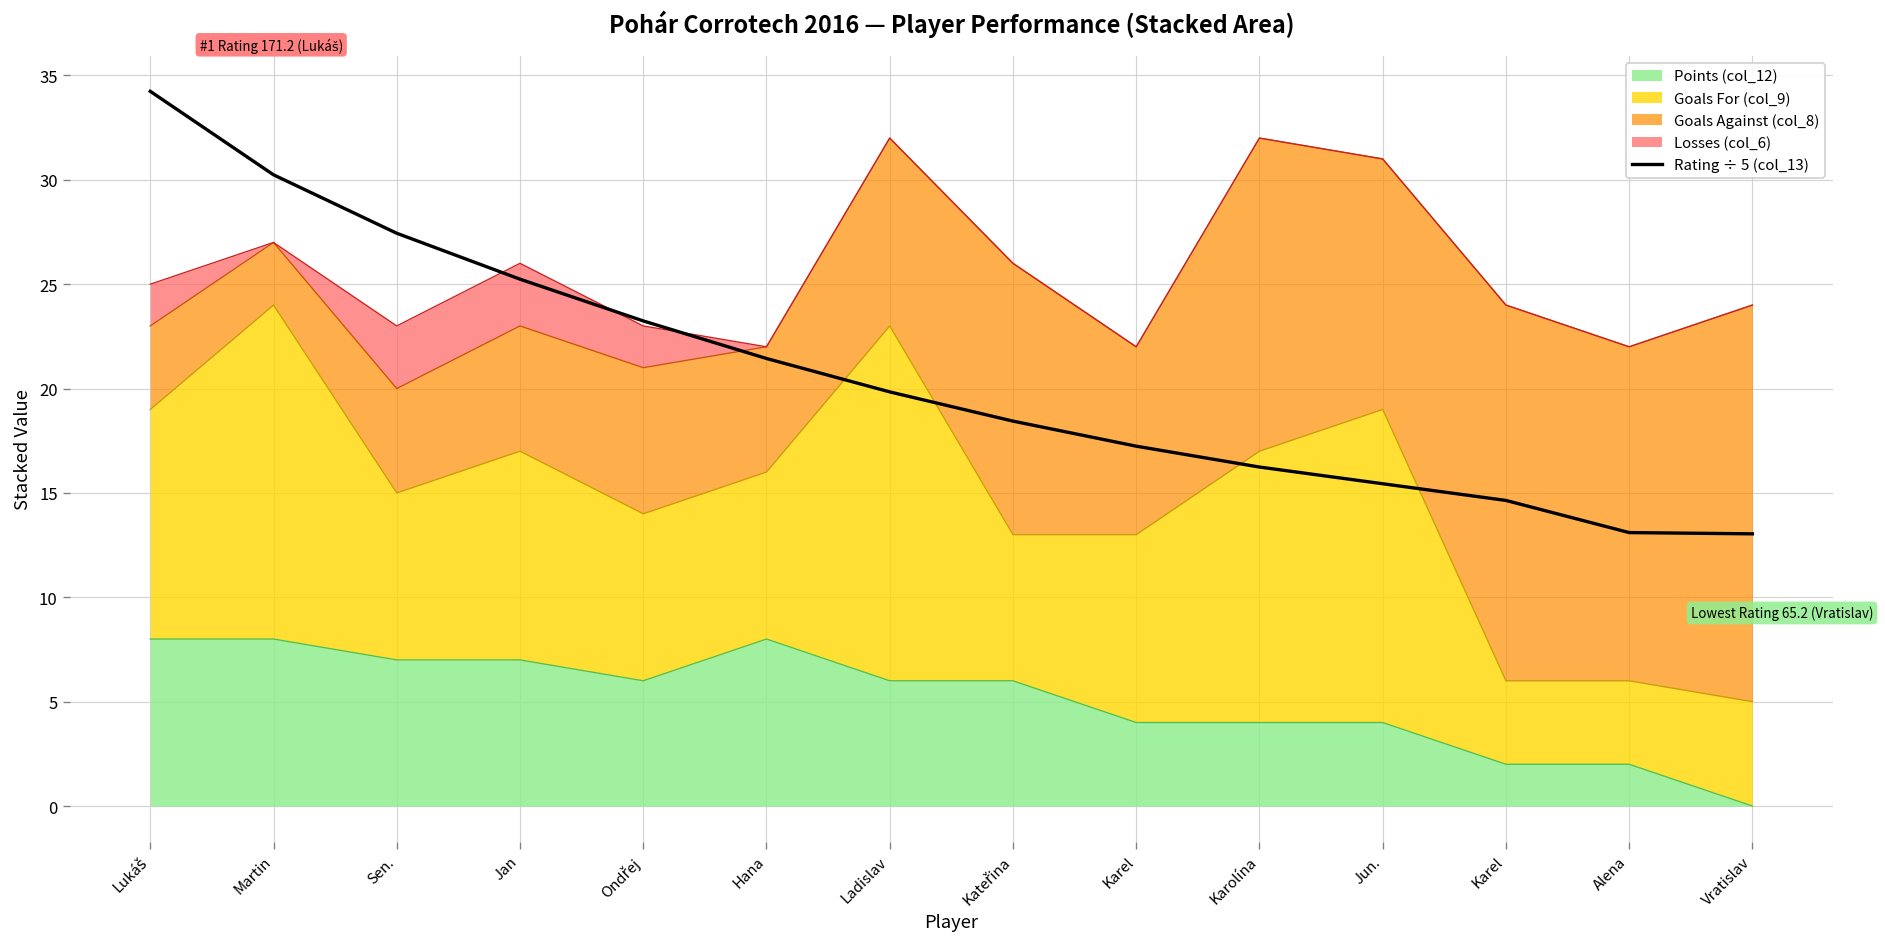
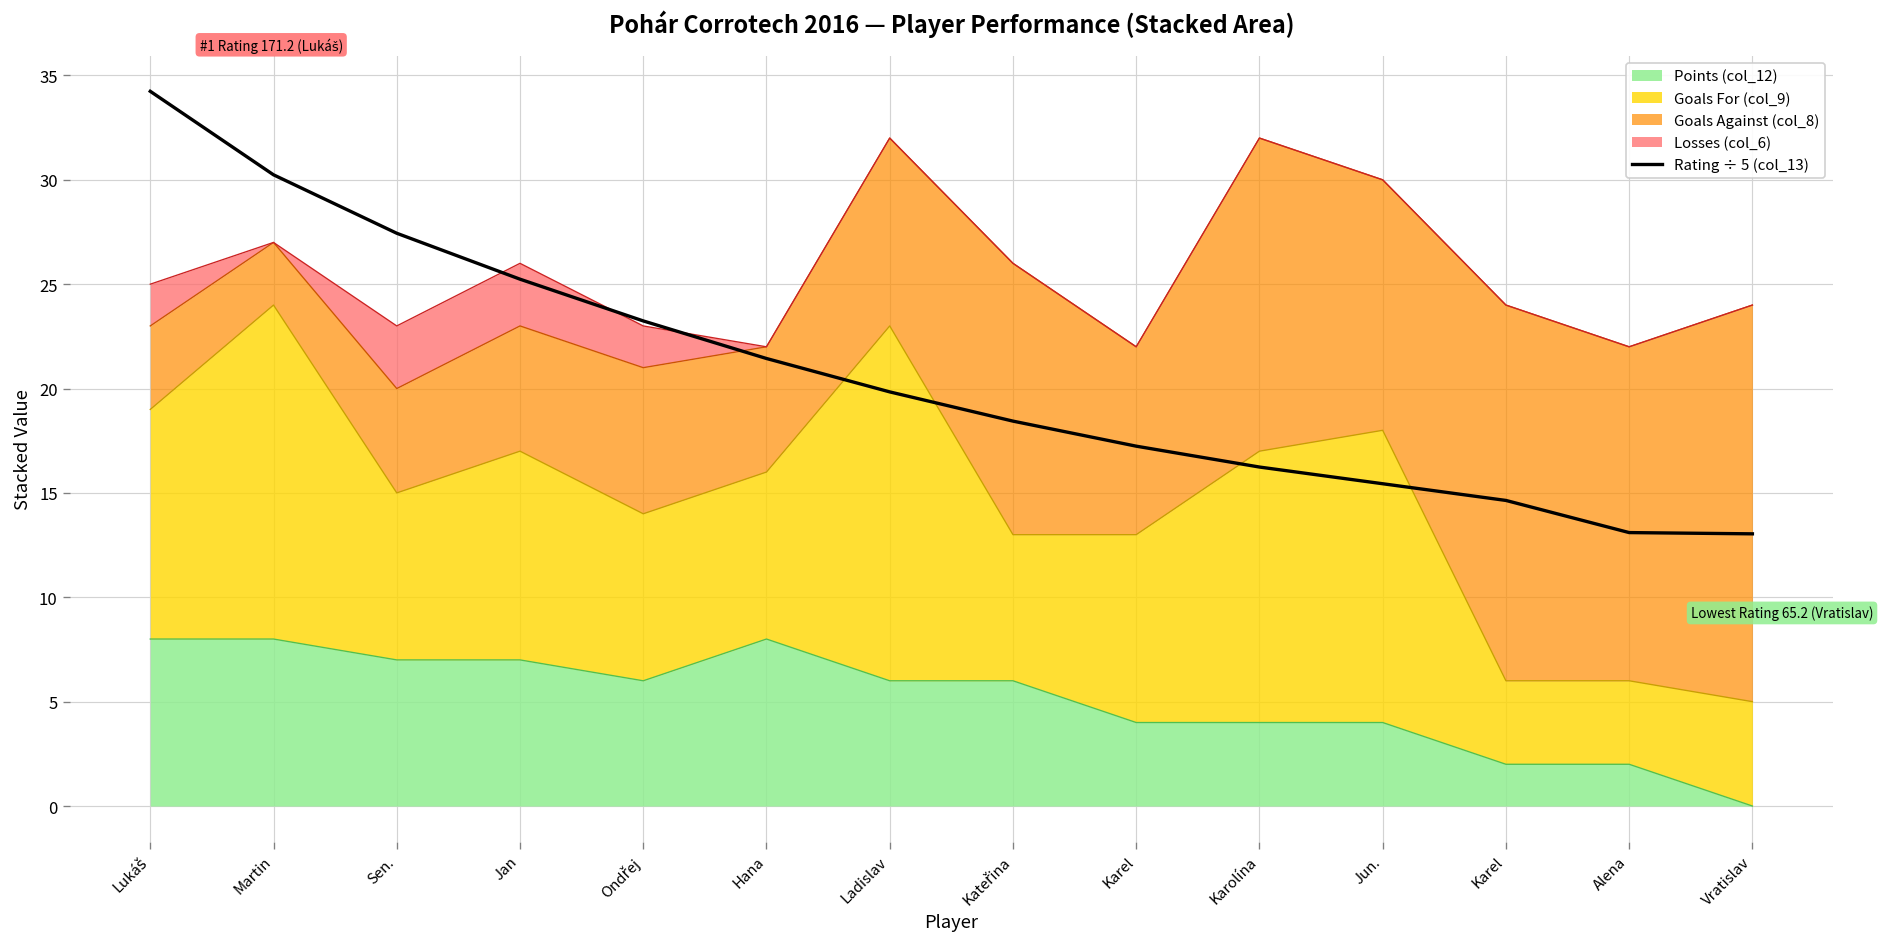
  {
    "Points (col_12)": {
      "Lukáš": 8,
      "Martin": 8,
      "Sen.": 7,
      "Jan": 7,
      "Ondřej": 6,
      "Hana": 8,
      "Ladislav": 6,
      "Kateřina": 6,
      "Karolína": 4,
      "Jun.": 4,
      "Alena": 2,
      "Vratislav": 0
    },
    "Goals For (col_9)": {
      "Lukáš": 11,
      "Martin": 16,
      "Sen.": 8,
      "Jan": 10,
      "Ondřej": 8,
      "Hana": 8,
      "Ladislav": 17,
      "Kateřina": 7,
      "Karolína": 13,
-     "Jun.": 15,
+     "Jun.": 14,
      "Alena": 4,
      "Vratislav": 5
    },
    "Goals Against (col_8)": {
      "Lukáš": 4,
      "Sen.": 5,
      "Jan": 6,
      "Ondřej": 7
    },
    "Losses (col_6)": {
      "Lukáš": 2,
      "Sen.": 3,
      "Jan": 3,
      "Ondřej": 2
    },
    "Rating ÷ 5 (col_13)": {
      "Lukáš": 34.2,
      "Martin": 30.2,
      "Sen.": 27.4,
      "Jan": 25.2,
      "Ondřej": 23.2,
      "Hana": 21.4,
      "Ladislav": 19.8,
      "Kateřina": 18.4,
      "Karolína": 16.2,
      "Jun.": 15.4,
      "Alena": 13,
      "Vratislav": 13
    }
  }
